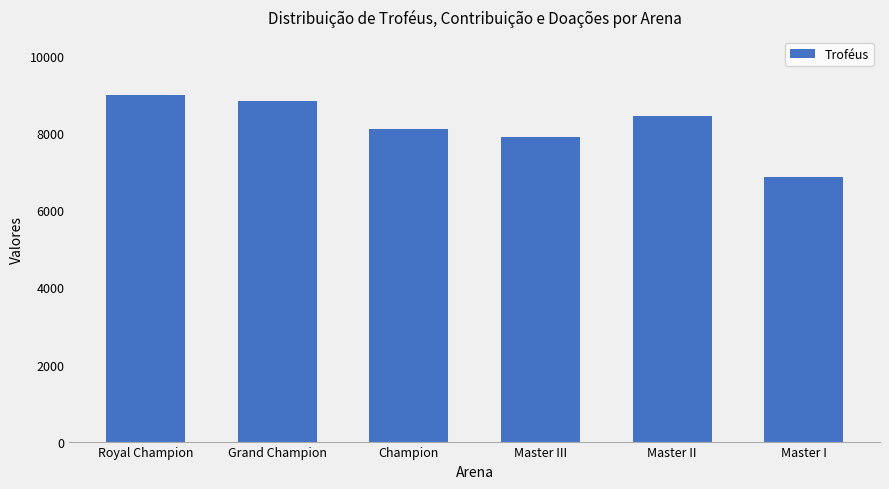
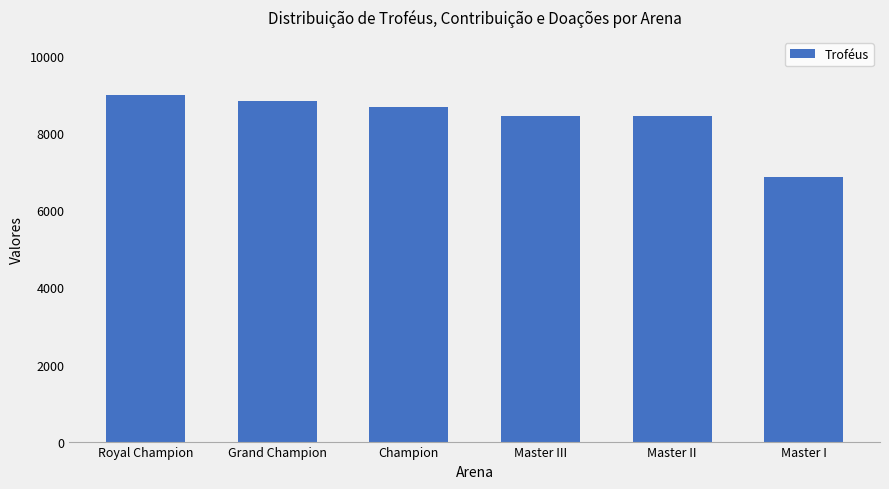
  {
    "Royal Champion": 9000,
    "Grand Champion": 8800,
-   "Champion": 8100,
-   "Master III": 7900,
+   "Champion": 8700,
+   "Master III": 8500,
    "Master II": 8500,
    "Master I": 6900
  }
